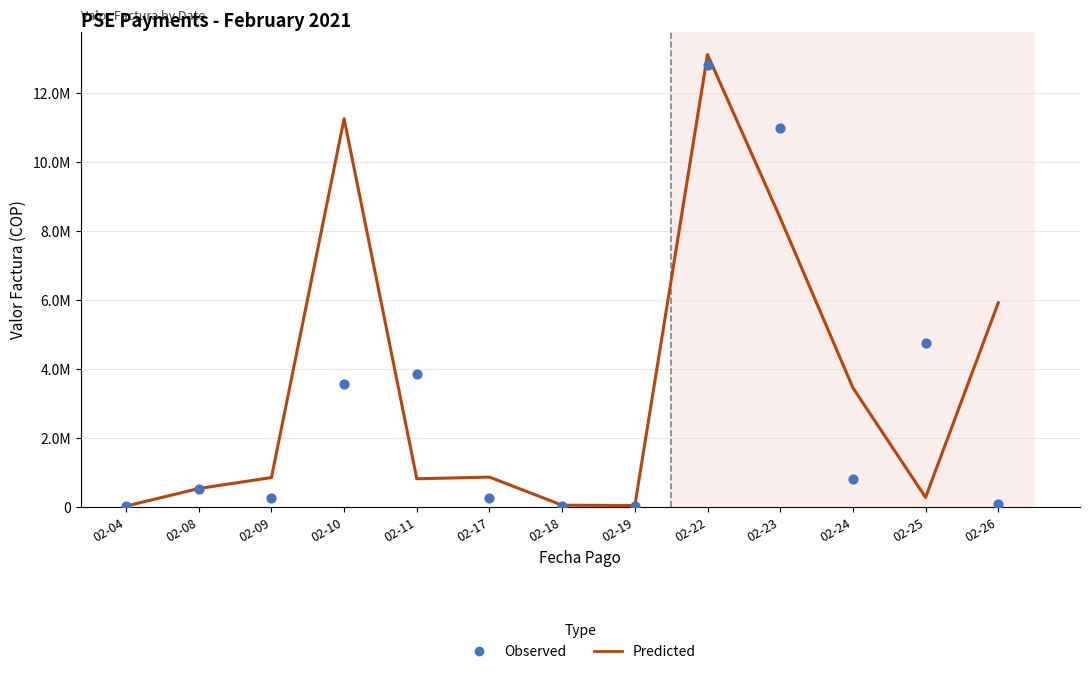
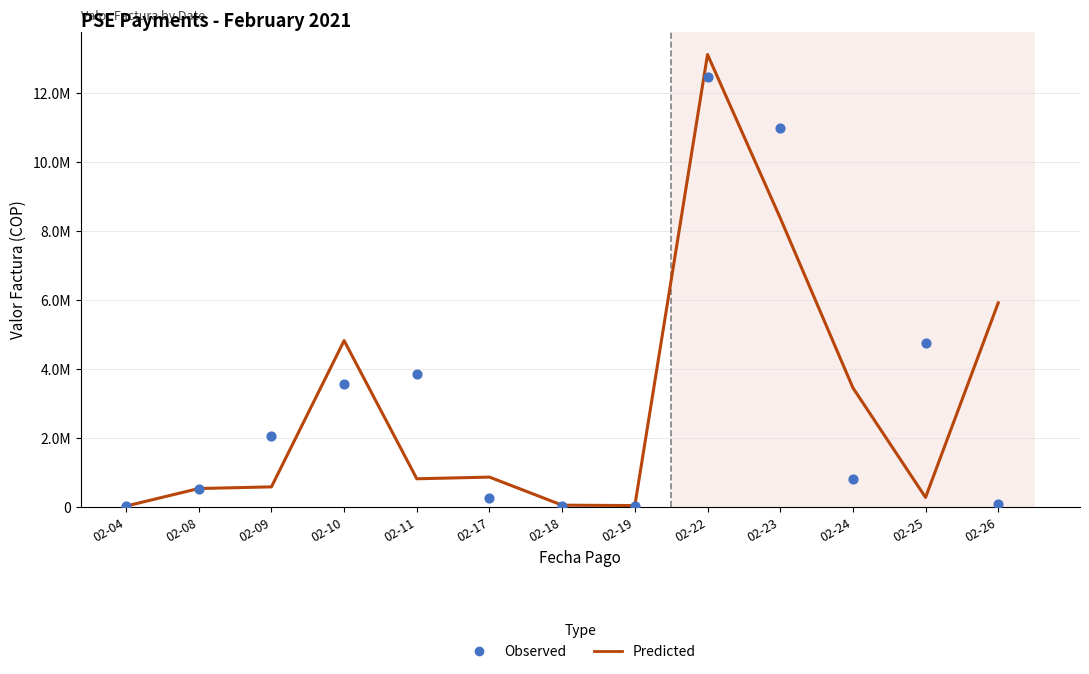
  {
    "Observed": {
-     "02-09": 300000,
-     "02-22": 12800000
+     "02-09": 2000000,
+     "02-22": 12400000
    },
    "Predicted": {
-     "02-09": 800000,
-     "02-10": 11300000,
+     "02-09": 600000,
+     "02-10": 4800000,
      "02-11": 800000,
      "02-17": 900000,
      "02-22": 13100000,
      "02-23": 8400000,
      "02-24": 3400000,
      "02-25": 300000,
      "02-26": 5900000
    }
  }
